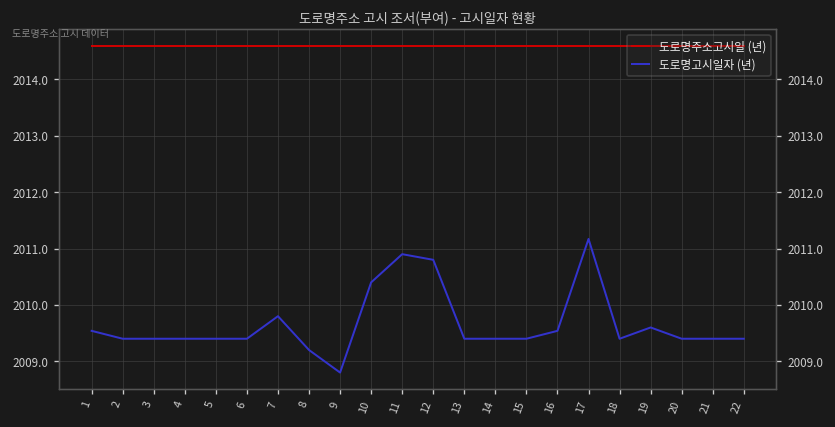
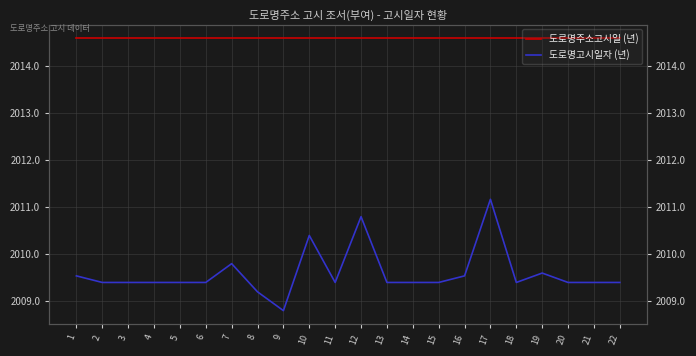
  {
    "도로명주소고시일 (년)": {
      "1": 2014.6,
      "2": 2014.6,
      "3": 2014.6,
      "4": 2014.6,
      "5": 2014.6,
      "6": 2014.6,
      "7": 2014.6,
      "8": 2014.6,
      "9": 2014.6,
      "10": 2014.6,
      "11": 2014.6,
      "12": 2014.6,
      "13": 2014.6,
      "14": 2014.6,
      "15": 2014.6,
      "16": 2014.6,
      "17": 2014.6,
      "18": 2014.6
    },
    "도로명고시일자 (년)": {
      "1": 2009.5,
      "2": 2009.4,
      "3": 2009.4,
      "4": 2009.4,
      "5": 2009.4,
      "6": 2009.4,
      "7": 2009.8,
      "8": 2009.2,
      "9": 2008.8,
      "10": 2010.4,
-     "11": 2010.9,
+     "11": 2009.4,
      "12": 2010.8,
      "13": 2009.4,
      "14": 2009.4,
      "15": 2009.4,
      "16": 2009.5,
      "17": 2011.2,
      "18": 2009.4,
      "19": 2009.6,
      "20": 2009.4,
      "21": 2009.4,
      "22": 2009.4
    }
  }
